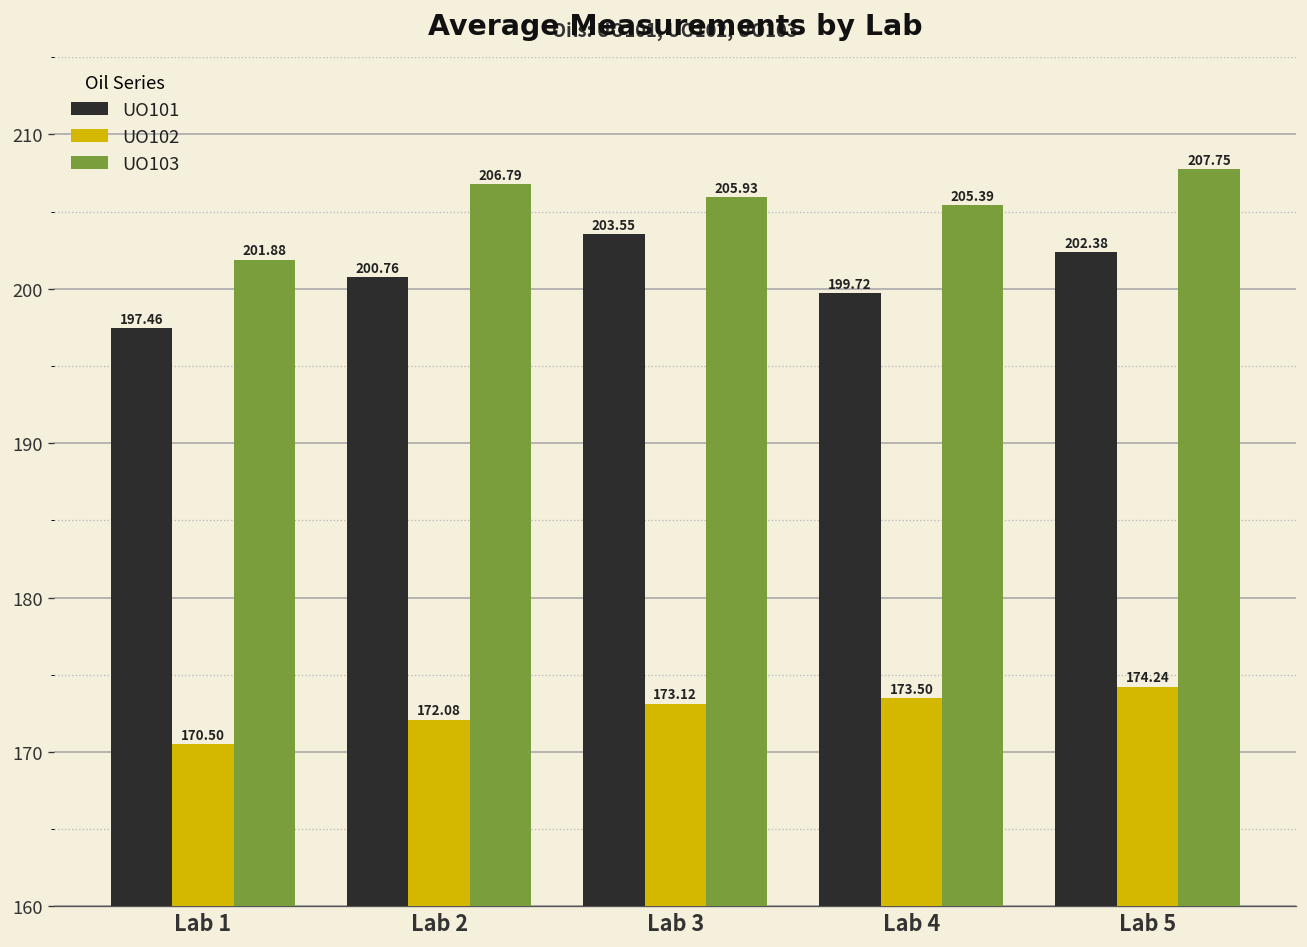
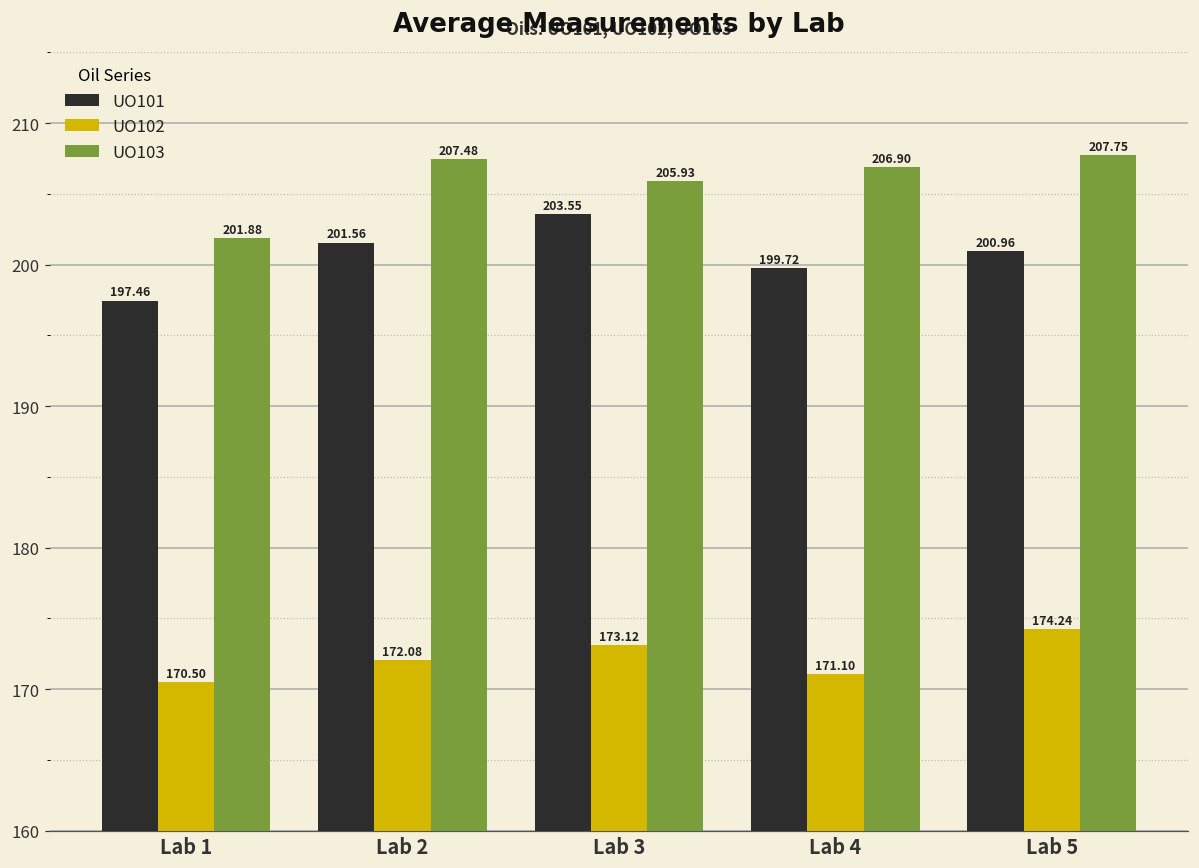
  {
    "UO101": {
      "Lab 1": 197.46,
-     "Lab 2": 200.76,
+     "Lab 2": 201.56,
      "Lab 3": 203.55,
      "Lab 4": 199.72,
-     "Lab 5": 202.38
+     "Lab 5": 200.96
    },
    "UO102": {
      "Lab 1": 170.50,
      "Lab 2": 172.08,
      "Lab 3": 173.12,
-     "Lab 4": 173.50,
+     "Lab 4": 171.10,
      "Lab 5": 174.24
    },
    "UO103": {
      "Lab 1": 201.88,
-     "Lab 2": 206.79,
+     "Lab 2": 207.48,
      "Lab 3": 205.93,
-     "Lab 4": 205.39,
+     "Lab 4": 206.90,
      "Lab 5": 207.75
    }
  }
